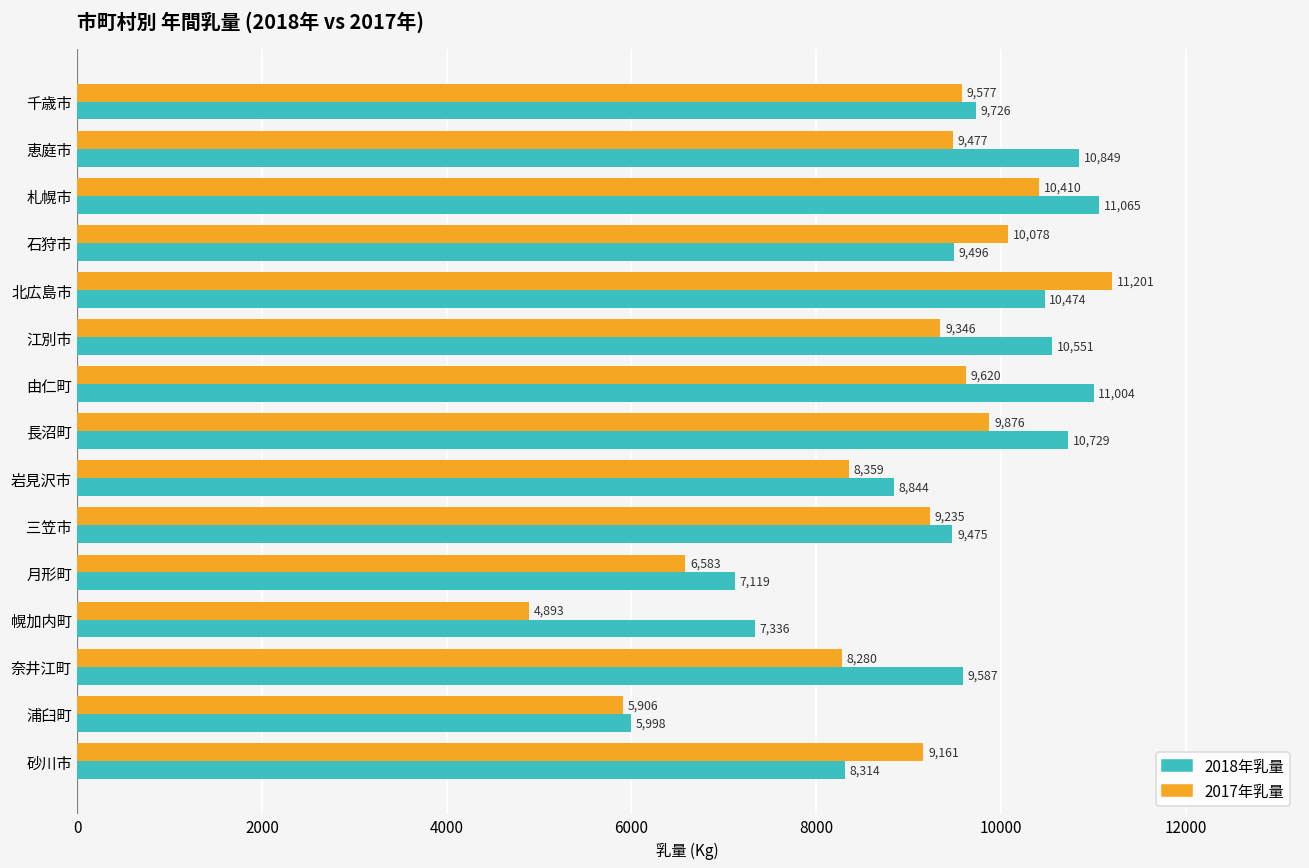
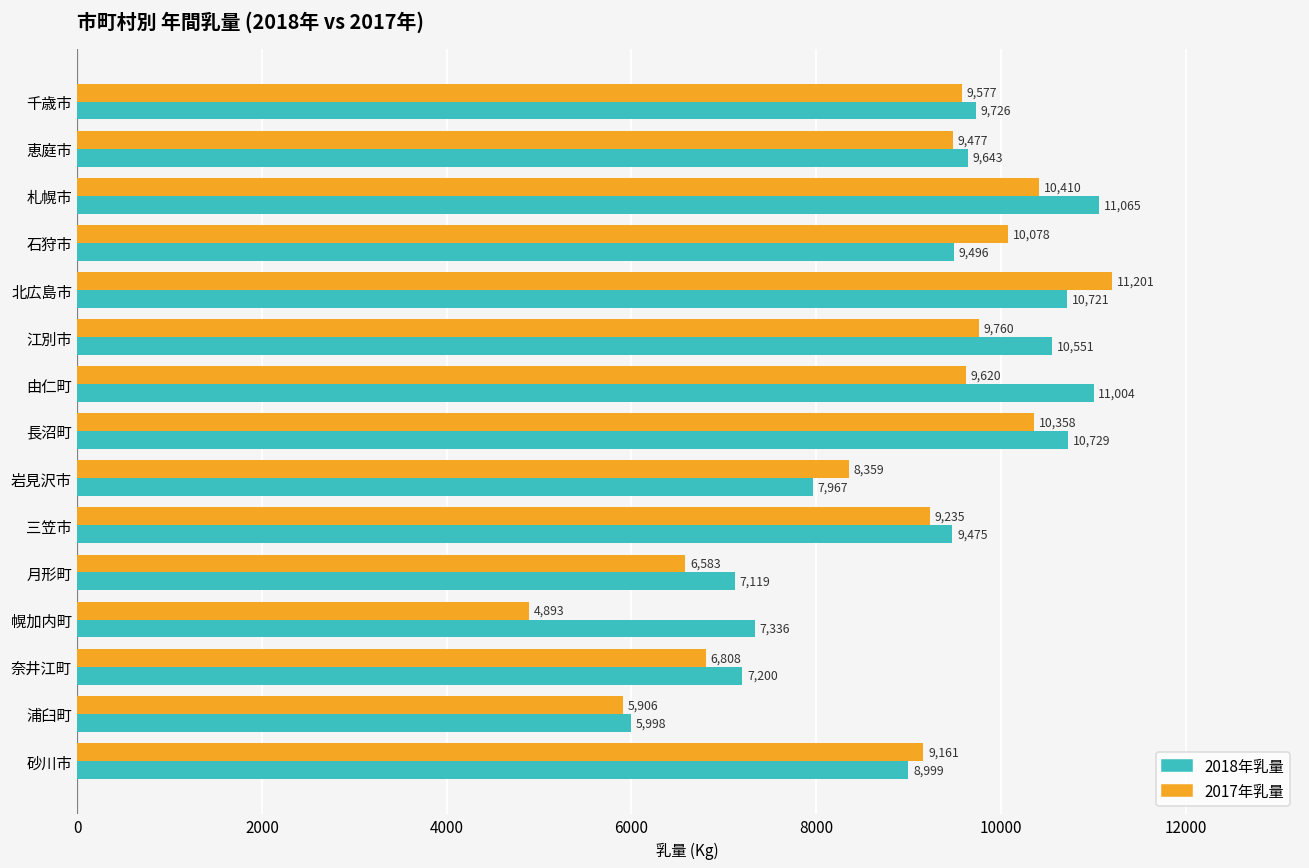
  {
    "2018年乳量": {
      "千歳市": "9,726",
-     "恵庭市": "10,849",
+     "恵庭市": "9,643",
      "札幌市": "11,065",
      "石狩市": "9,496",
-     "北広島市": "10,474",
+     "北広島市": "10,721",
      "江別市": "10,551",
      "由仁町": "11,004",
      "長沼町": "10,729",
-     "岩見沢市": "8,844",
+     "岩見沢市": "7,967",
      "三笠市": "9,475",
      "月形町": "7,119",
      "幌加内町": "7,336",
-     "奈井江町": "9,587",
+     "奈井江町": "7,200",
      "浦臼町": "5,998",
-     "砂川市": "8,314"
+     "砂川市": "8,999"
    },
    "2017年乳量": {
      "千歳市": "9,577",
      "恵庭市": "9,477",
      "札幌市": "10,410",
      "石狩市": "10,078",
      "北広島市": "11,201",
-     "江別市": "9,346",
+     "江別市": "9,760",
      "由仁町": "9,620",
-     "長沼町": "9,876",
+     "長沼町": "10,358",
      "岩見沢市": "8,359",
      "三笠市": "9,235",
      "月形町": "6,583",
      "幌加内町": "4,893",
-     "奈井江町": "8,280",
+     "奈井江町": "6,808",
      "浦臼町": "5,906",
      "砂川市": "9,161"
    }
  }
